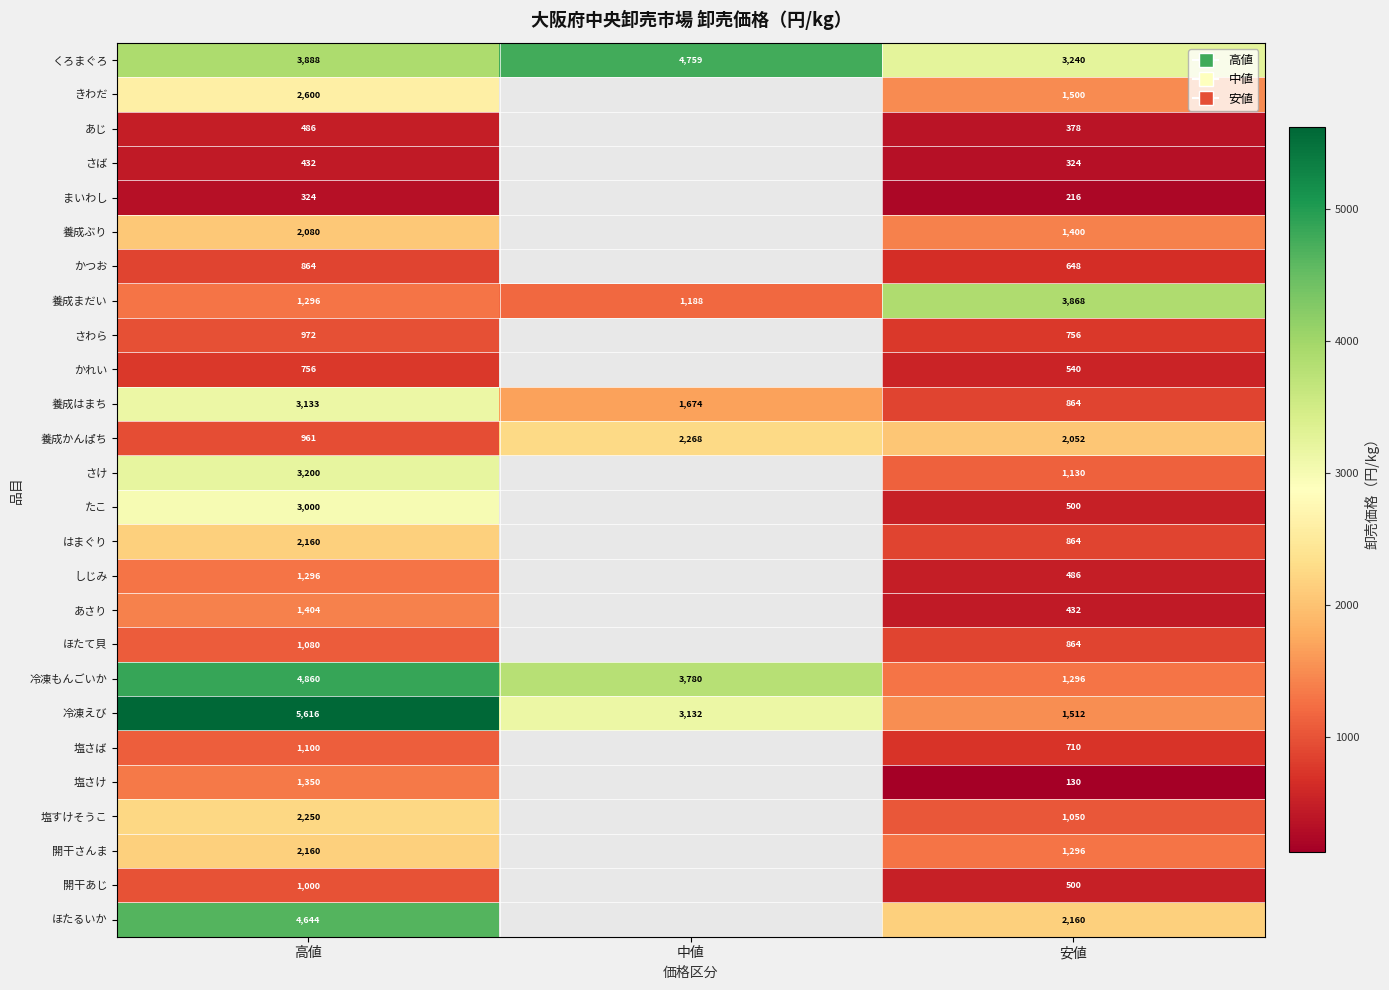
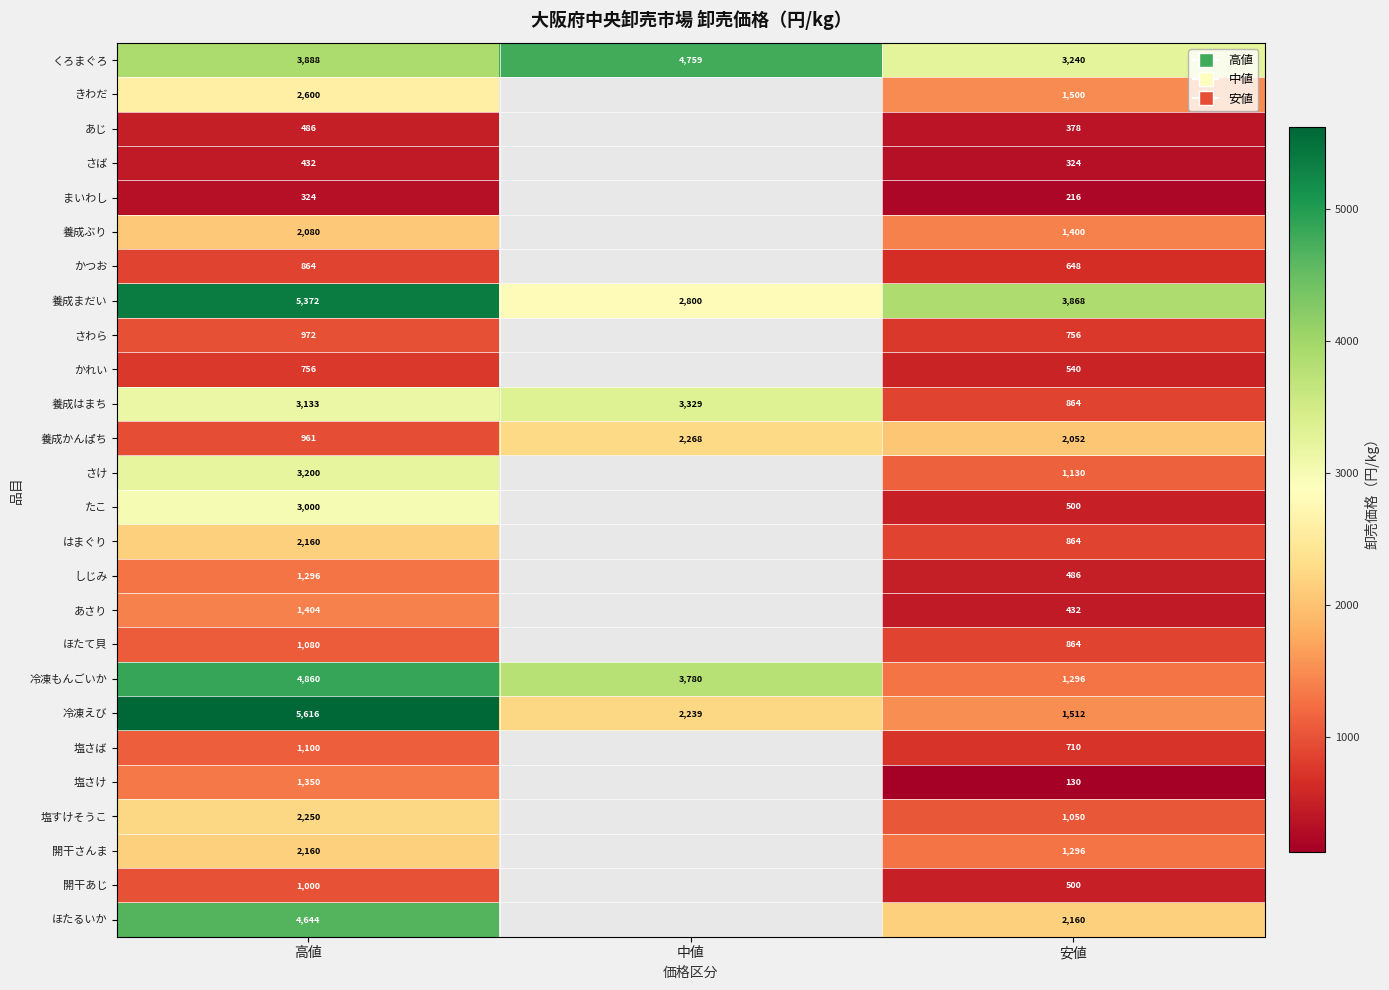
  {
    "くろまぐろ": {
      "高値": "3,888",
      "中値": "4,759",
      "安値": "3,240"
    },
    "きわだ": {
      "高値": "2,600",
      "安値": "1,500"
    },
    "あじ": {
      "高値": "486",
      "安値": "378"
    },
    "さば": {
      "高値": "432",
      "安値": "324"
    },
    "まいわし": {
      "高値": "324",
      "安値": "216"
    },
    "養成ぶり": {
      "高値": "2,080",
      "安値": "1,400"
    },
    "かつお": {
      "高値": "864",
      "安値": "648"
    },
    "養成まだい": {
-     "高値": "1,296",
-     "中値": "1,188",
+     "高値": "5,372",
+     "中値": "2,800",
      "安値": "3,868"
    },
    "さわら": {
      "高値": "972",
      "安値": "756"
    },
    "かれい": {
      "高値": "756",
      "安値": "540"
    },
    "養成はまち": {
      "高値": "3,133",
-     "中値": "1,674",
+     "中値": "3,329",
      "安値": "864"
    },
    "養成かんぱち": {
      "高値": "961",
      "中値": "2,268",
      "安値": "2,052"
    },
    "さけ": {
      "高値": "3,200",
      "安値": "1,130"
    },
    "たこ": {
      "高値": "3,000",
      "安値": "500"
    },
    "はまぐり": {
      "高値": "2,160",
      "安値": "864"
    },
    "しじみ": {
      "高値": "1,296",
      "安値": "486"
    },
    "あさり": {
      "高値": "1,404",
      "安値": "432"
    },
    "ほたて貝": {
      "高値": "1,080",
      "安値": "864"
    },
    "冷凍もんごいか": {
      "高値": "4,860",
      "中値": "3,780",
      "安値": "1,296"
    },
    "冷凍えび": {
      "高値": "5,616",
-     "中値": "3,132",
+     "中値": "2,239",
      "安値": "1,512"
    },
    "塩さば": {
      "高値": "1,100",
      "安値": "710"
    },
    "塩さけ": {
      "高値": "1,350",
      "安値": "130"
    },
    "塩すけそうこ": {
      "高値": "2,250",
      "安値": "1,050"
    },
    "開干さんま": {
      "高値": "2,160",
      "安値": "1,296"
    },
    "開干あじ": {
      "高値": "1,000",
      "安値": "500"
    },
    "ほたるいか": {
      "高値": "4,644",
      "安値": "2,160"
    }
  }
